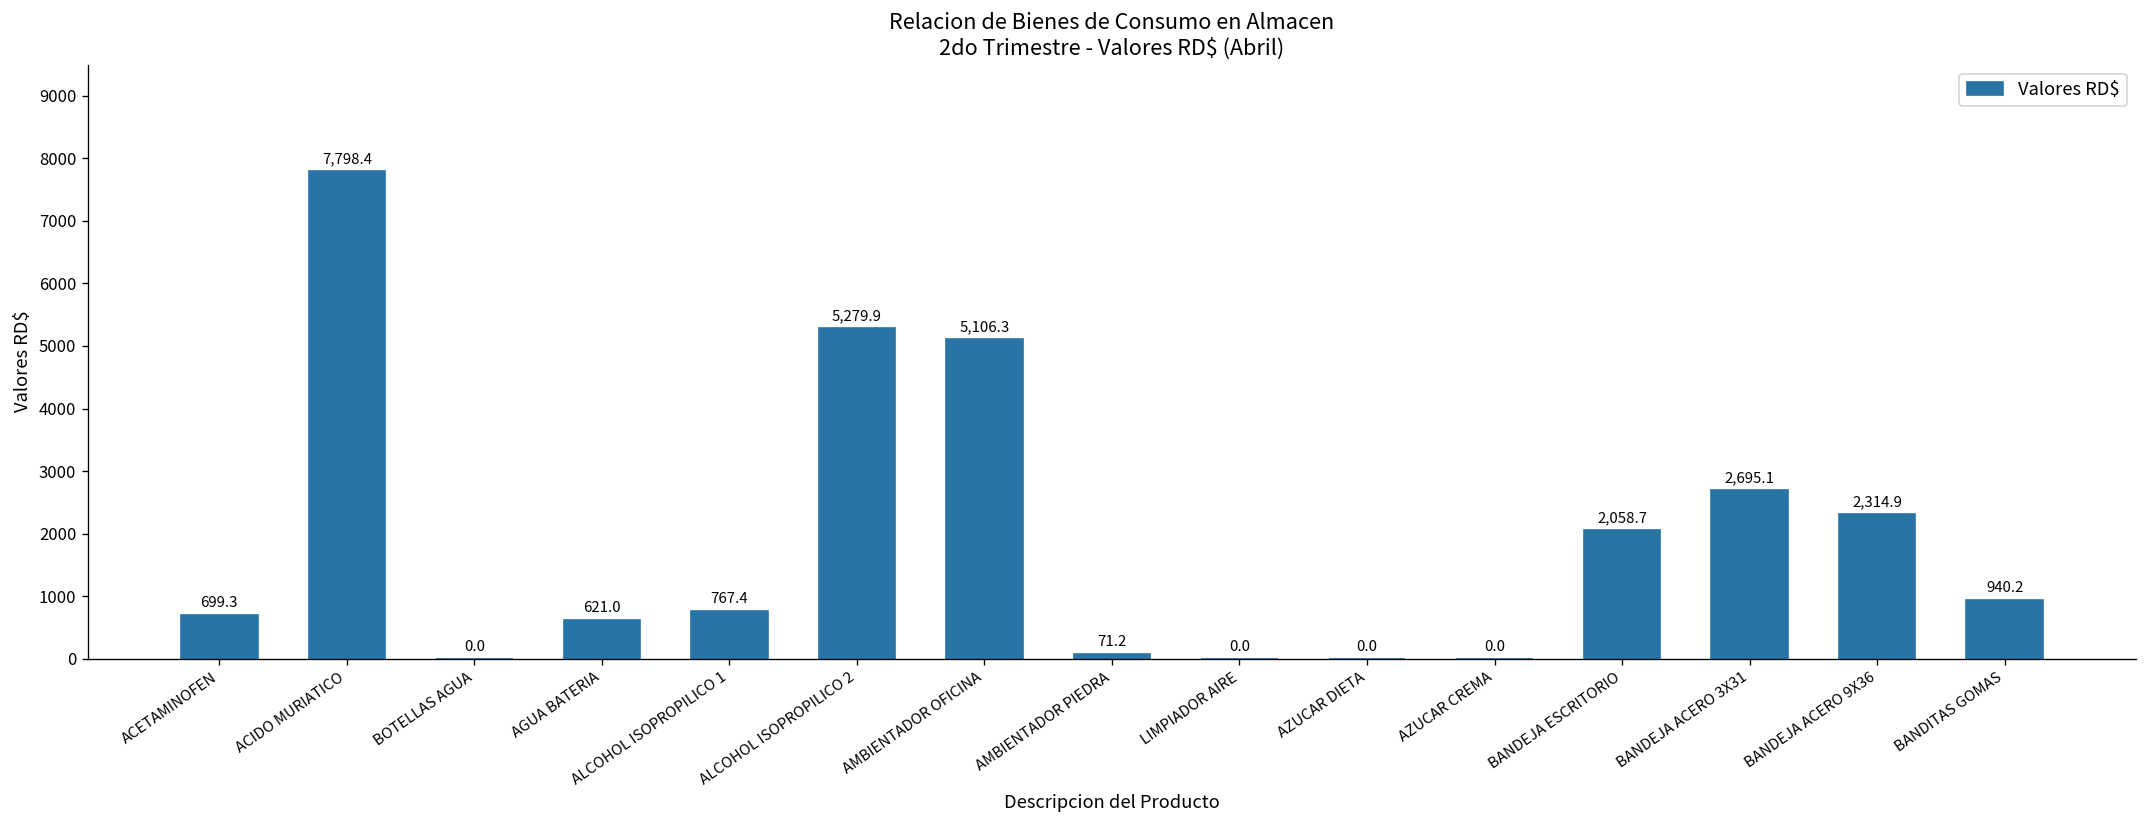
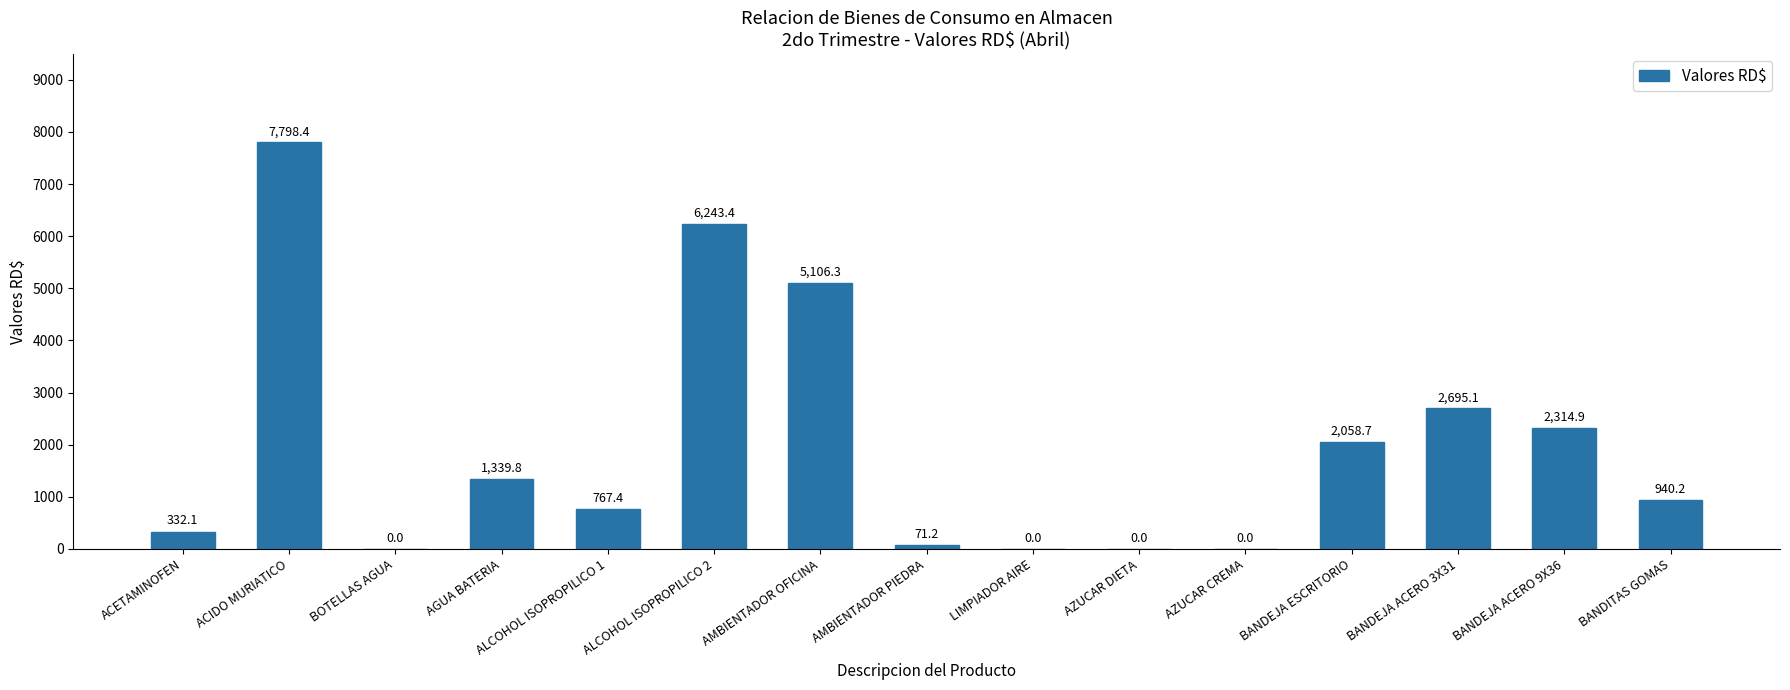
  {
-   "ACETAMINOFEN": "699.3",
+   "ACETAMINOFEN": "332.1",
    "ACIDO MURIATICO": "7,798.4",
    "BOTELLAS AGUA": "0.0",
-   "AGUA BATERIA": "621.0",
+   "AGUA BATERIA": "1,339.8",
    "ALCOHOL ISOPROPILICO 1": "767.4",
-   "ALCOHOL ISOPROPILICO 2": "5,279.9",
+   "ALCOHOL ISOPROPILICO 2": "6,243.4",
    "AMBIENTADOR OFICINA": "5,106.3",
    "AMBIENTADOR PIEDRA": "71.2",
    "LIMPIADOR AIRE": "0.0",
    "AZUCAR DIETA": "0.0",
    "AZUCAR CREMA": "0.0",
    "BANDEJA ESCRITORIO": "2,058.7",
    "BANDEJA ACERO 3X31": "2,695.1",
    "BANDEJA ACERO 9X36": "2,314.9",
    "BANDITAS GOMAS": "940.2"
  }
